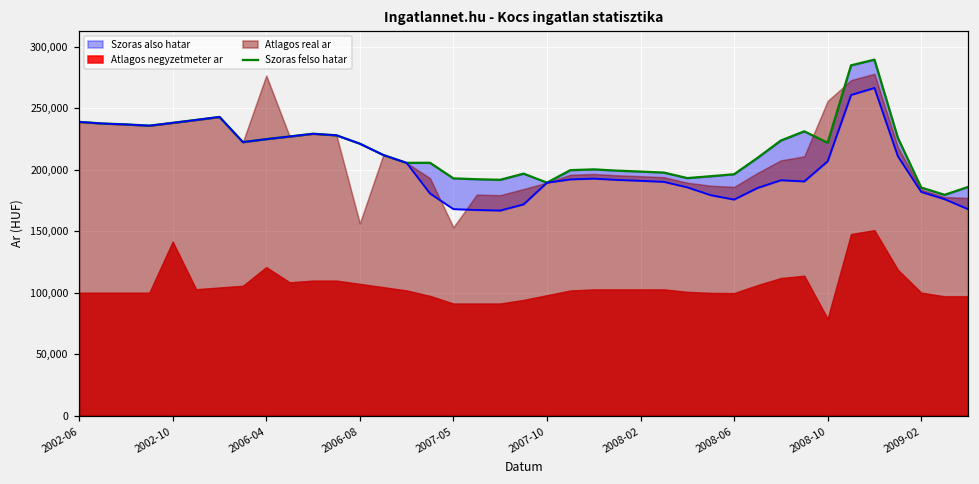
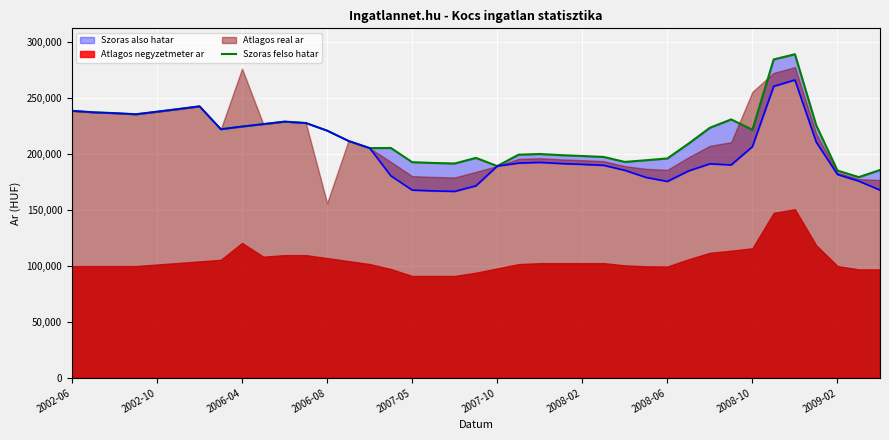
  {
    "Atlagos negyzetmeter ar": {
      "2002-06": "100,000",
-     "2002-10": "142,000",
+     "2002-10": "101,000",
      "2006-04": "121,000",
      "2006-08": "107,000",
      "2007-05": "91,000",
      "2007-10": "98,000",
      "2008-02": "103,000",
      "2008-06": "100,000",
-     "2008-10": "79,000",
+     "2008-10": "116,000",
      "2009-02": "100,000"
    },
    "Atlagos real ar": {
      "2006-04": "277,000",
      "2006-08": "156,000",
-     "2007-05": "153,000",
+     "2007-05": "180,000",
      "2008-02": "195,000",
      "2008-06": "186,000",
      "2008-10": "256,000"
    }
  }
